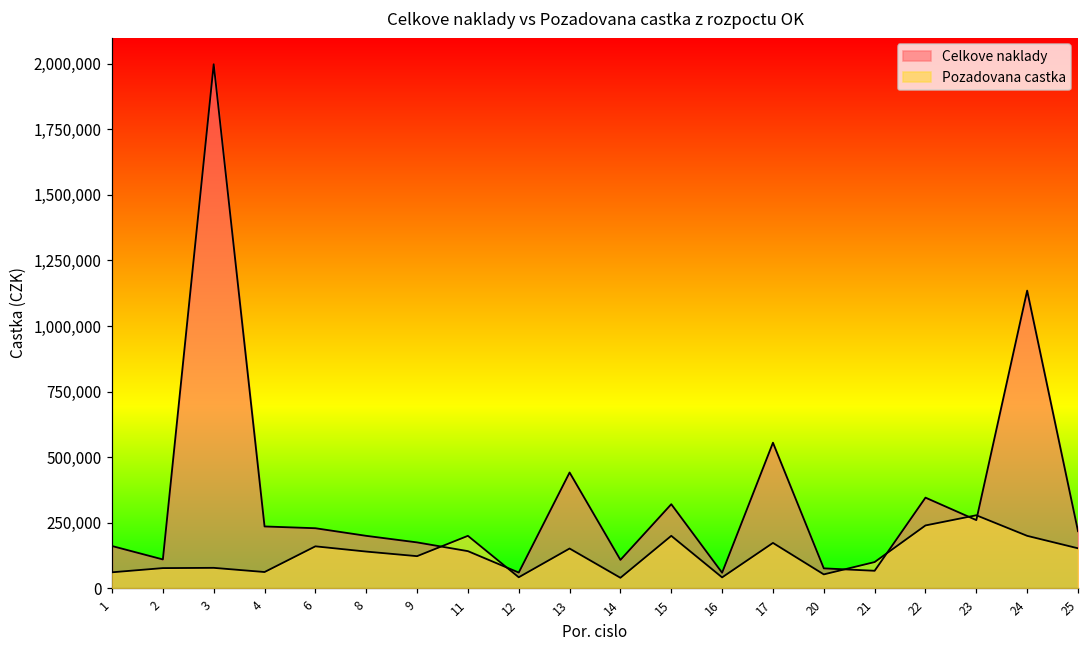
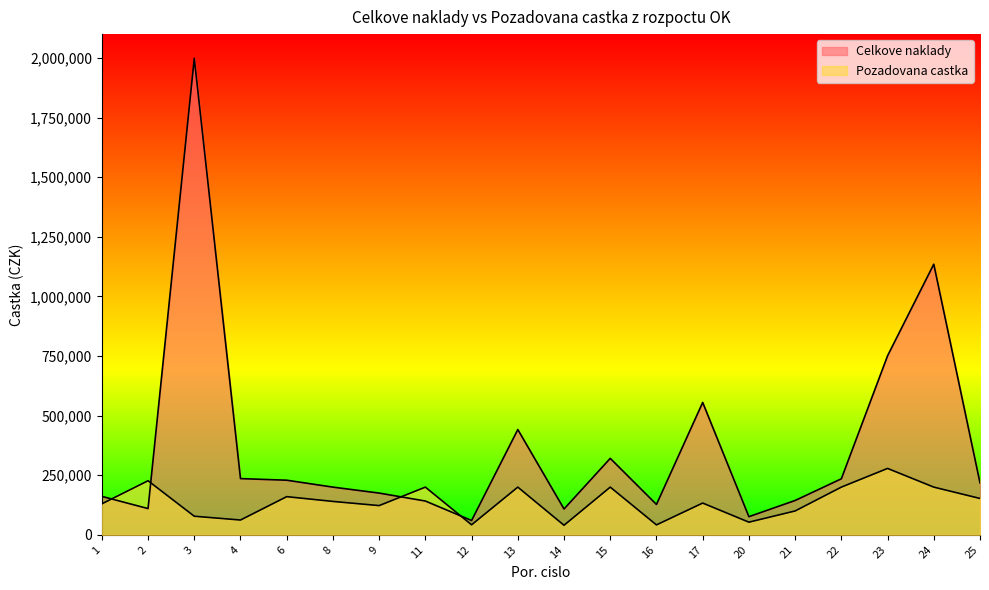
  {
    "Celkove naklady": {
      "1": "160,000",
      "2": "110,000",
      "3": "2,000,000",
      "4": "240,000",
      "6": "230,000",
      "8": "200,000",
      "9": "180,000",
      "11": "140,000",
      "12": "60,000",
      "13": "440,000",
      "14": "110,000",
      "15": "320,000",
-     "16": "60,000",
+     "16": "130,000",
      "17": "560,000",
      "20": "80,000",
-     "21": "70,000",
-     "22": "350,000",
-     "23": "260,000",
+     "21": "140,000",
+     "22": "230,000",
+     "23": "750,000",
      "24": "1,130,000",
      "25": "220,000"
    },
    "Pozadovana castka": {
-     "1": "60,000",
-     "2": "80,000",
+     "1": "130,000",
+     "2": "230,000",
      "3": "80,000",
      "4": "60,000",
      "6": "160,000",
      "8": "140,000",
      "9": "120,000",
      "11": "200,000",
      "12": "40,000",
-     "13": "150,000",
+     "13": "200,000",
      "14": "40,000",
      "15": "200,000",
      "16": "40,000",
-     "17": "170,000",
+     "17": "130,000",
      "20": "50,000",
      "21": "100,000",
-     "22": "240,000",
+     "22": "200,000",
      "23": "280,000",
      "24": "200,000",
      "25": "150,000"
    }
  }
